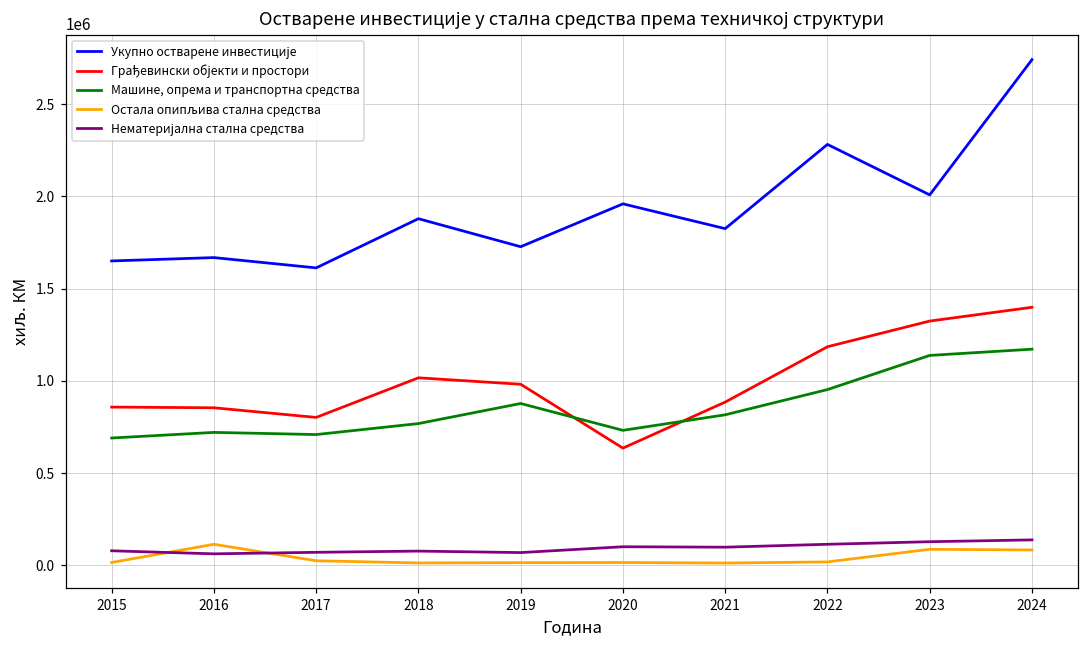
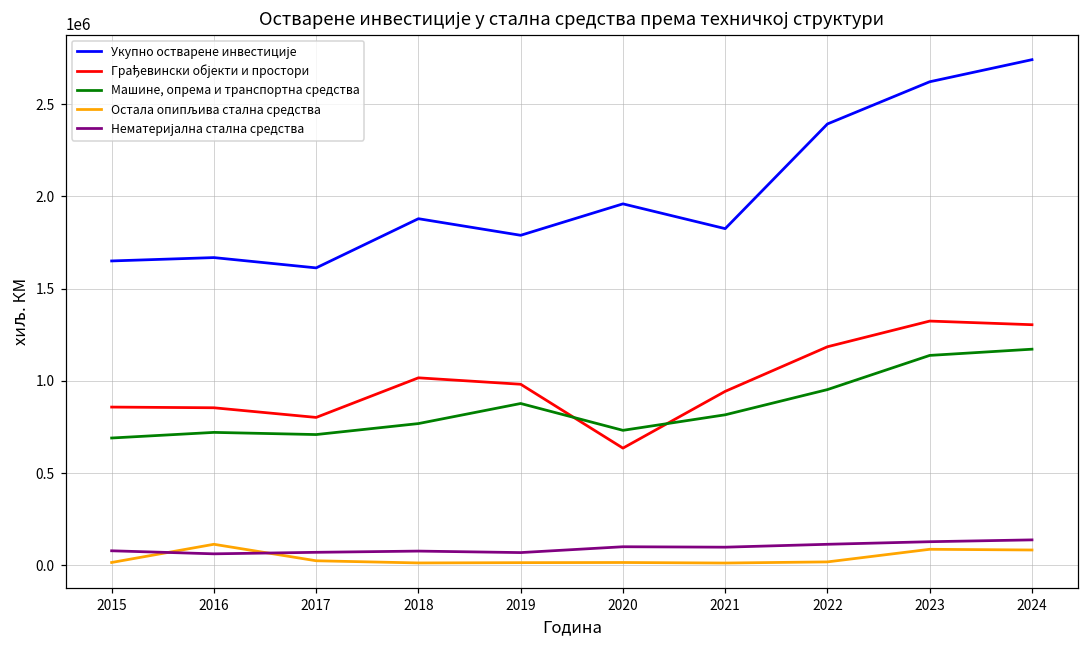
  {
    "Укупно остварене инвестиције": {
      "2015": 1650000,
      "2016": 1670000,
      "2017": 1610000,
      "2018": 1880000,
-     "2019": 1730000,
+     "2019": 1790000,
      "2020": 1960000,
      "2021": 1830000,
-     "2022": 2280000,
-     "2023": 2010000,
+     "2022": 2390000,
+     "2023": 2620000,
      "2024": 2740000
    },
    "Грађевински објекти и простори": {
      "2015": 860000,
      "2016": 850000,
      "2017": 800000,
      "2018": 1020000,
      "2019": 980000,
      "2020": 640000,
-     "2021": 890000,
+     "2021": 940000,
      "2022": 1190000,
      "2023": 1320000,
-     "2024": 1400000
+     "2024": 1300000
    },
    "Машине, опрема и транспортна средства": {
      "2015": 690000,
      "2016": 720000,
      "2017": 710000,
      "2018": 770000,
      "2019": 880000,
      "2020": 730000,
      "2021": 820000,
      "2022": 950000,
      "2023": 1140000,
      "2024": 1170000
    },
    "Остала опипљива стална средства": {
      "2015": 20000,
      "2016": 110000,
      "2017": 30000,
      "2018": 10000,
      "2019": 20000,
      "2020": 20000,
      "2021": 10000,
      "2022": 20000,
      "2023": 90000,
      "2024": 80000
    },
    "Нематеријална стална средства": {
      "2015": 80000,
      "2016": 60000,
      "2017": 70000,
      "2018": 80000,
      "2019": 70000,
      "2020": 100000,
      "2021": 100000,
      "2022": 110000,
      "2023": 130000,
      "2024": 140000
    }
  }
